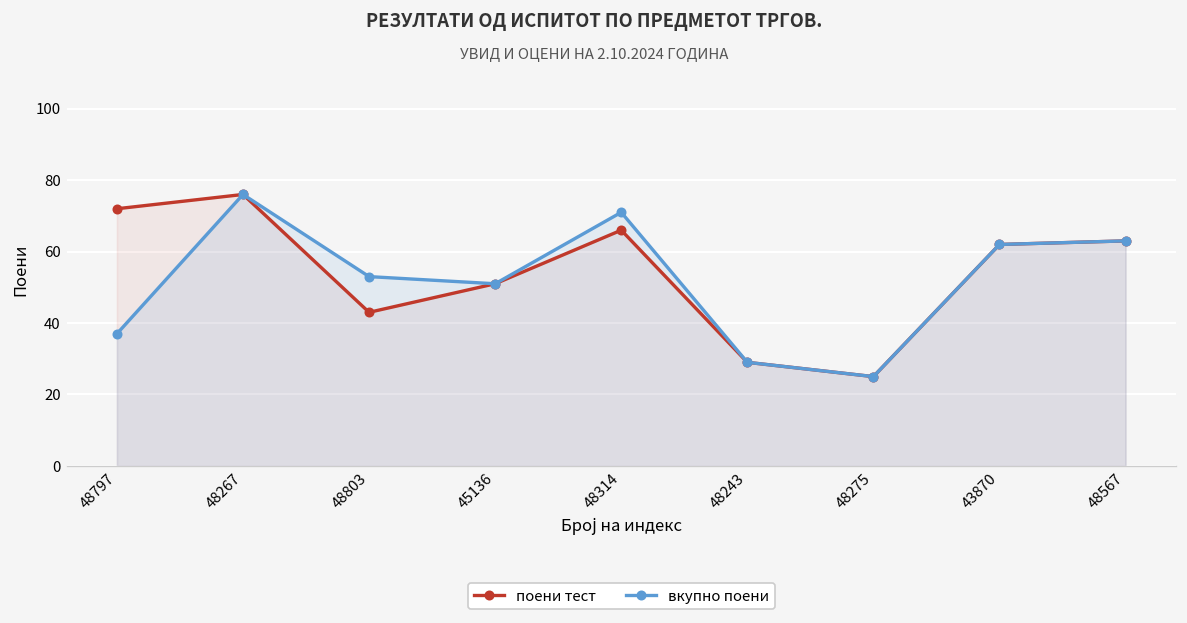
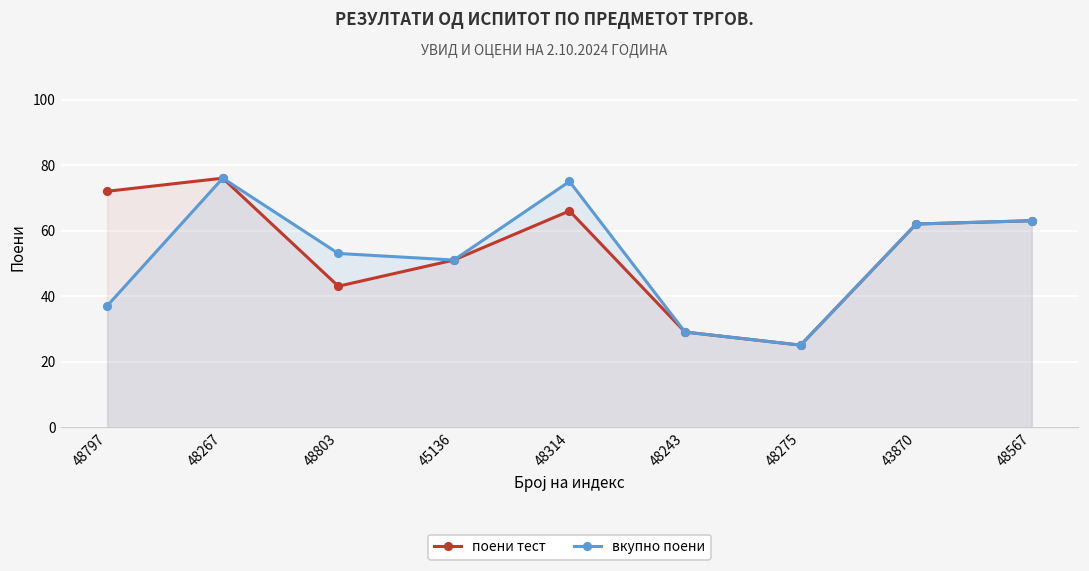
  {
    "поени тест": {
      "48797": 72,
      "48803": 43,
      "48314": 66
    },
    "вкупно поени": {
      "48797": 37,
      "48803": 53,
-     "48314": 71
+     "48314": 75
    }
  }
